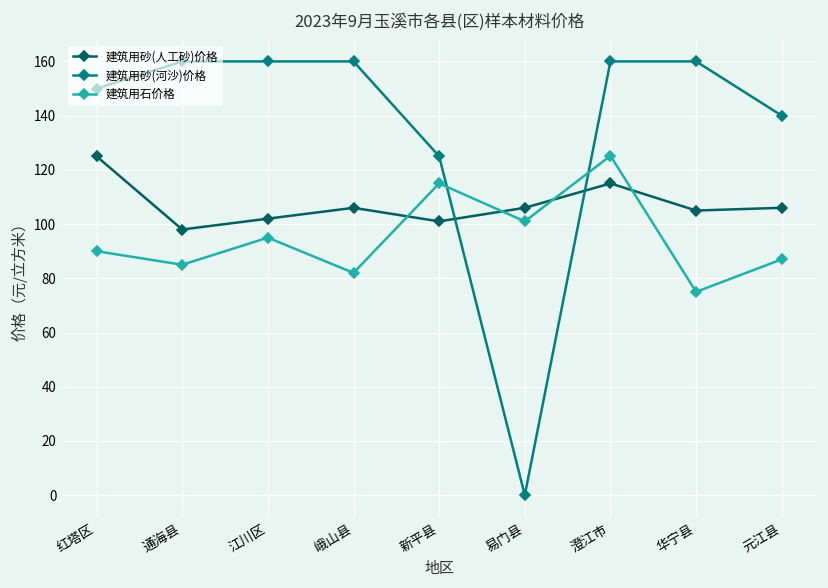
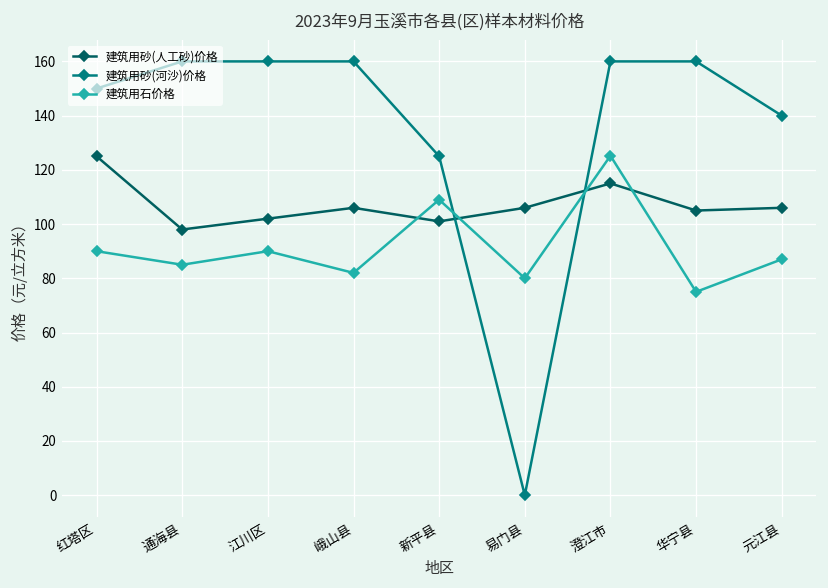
  {
    "建筑用石价格": {
      "红塔区": 90,
      "通海县": 85,
-     "江川区": 95,
+     "江川区": 90,
      "峨山县": 82,
-     "新平县": 115,
-     "易门县": 101,
+     "新平县": 109,
+     "易门县": 80,
      "澄江市": 125,
      "华宁县": 75,
      "元江县": 87
    }
  }
